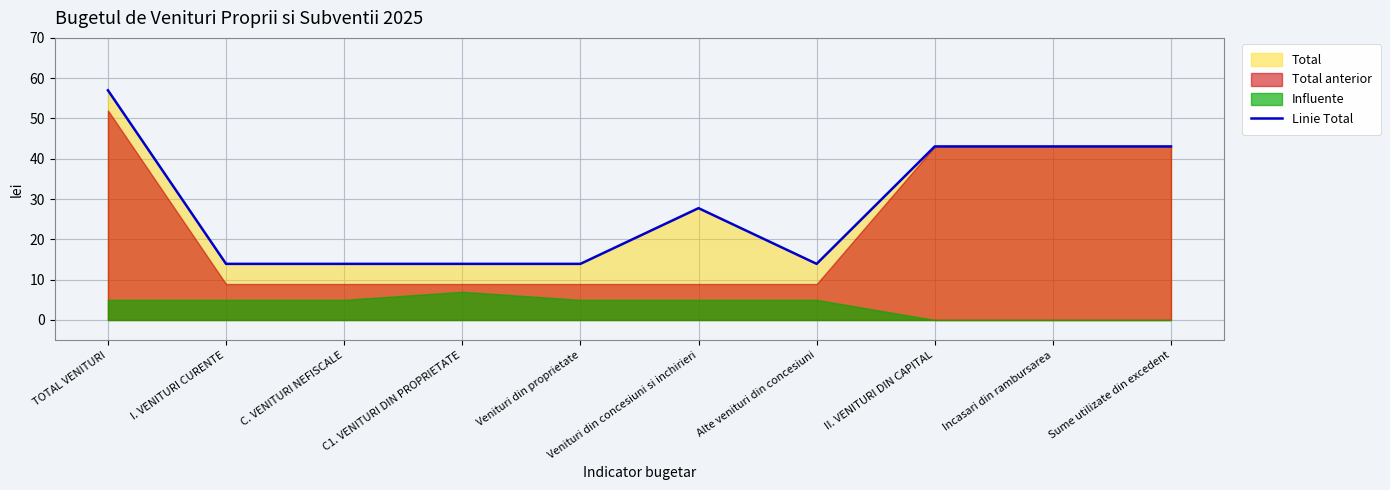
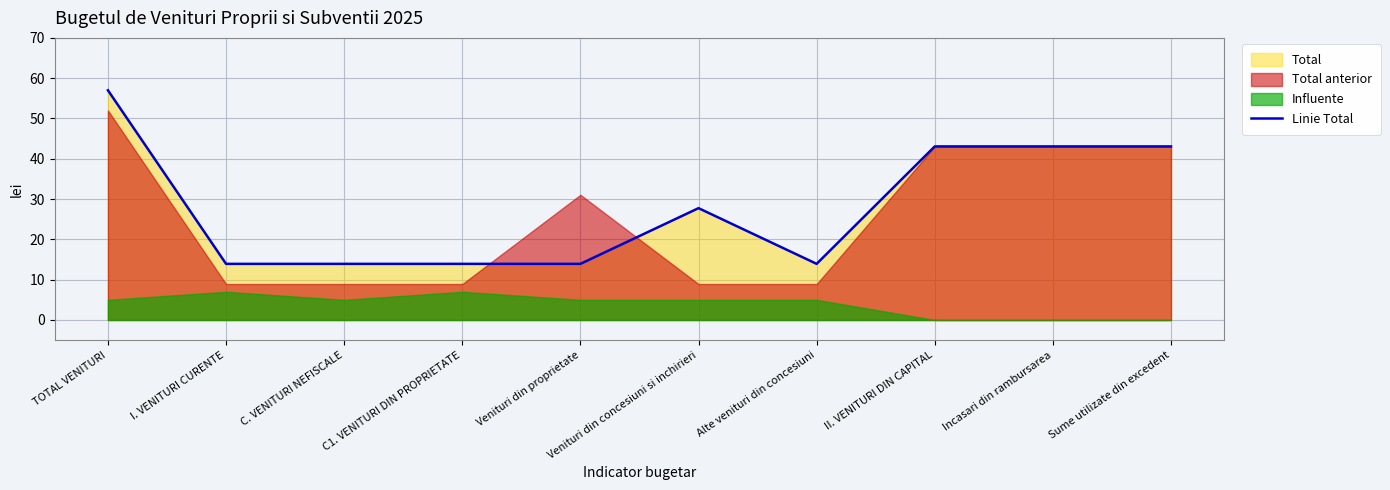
  {
    "Total": {
      "TOTAL VENITURI": 57,
      "I. VENITURI CURENTE": 14,
      "C. VENITURI NEFISCALE": 14,
      "C1. VENITURI DIN PROPRIETATE": 14,
      "Venituri din proprietate": 14,
      "Venituri din concesiuni si inchirieri": 28,
      "Alte venituri din concesiuni": 14
    },
    "Total anterior": {
      "TOTAL VENITURI": 52,
      "I. VENITURI CURENTE": 9,
      "C. VENITURI NEFISCALE": 9,
      "C1. VENITURI DIN PROPRIETATE": 9,
-     "Venituri din proprietate": 9,
+     "Venituri din proprietate": 31,
      "Venituri din concesiuni si inchirieri": 9,
      "Alte venituri din concesiuni": 9
    },
    "Influente": {
      "TOTAL VENITURI": 5,
-     "I. VENITURI CURENTE": 5,
+     "I. VENITURI CURENTE": 7,
      "C. VENITURI NEFISCALE": 5,
      "C1. VENITURI DIN PROPRIETATE": 7,
      "Venituri din proprietate": 5,
      "Venituri din concesiuni si inchirieri": 5,
      "Alte venituri din concesiuni": 5,
      "II. VENITURI DIN CAPITAL": 0,
      "Incasari din rambursarea": 0,
      "Sume utilizate din excedent": 0
    }
  }
